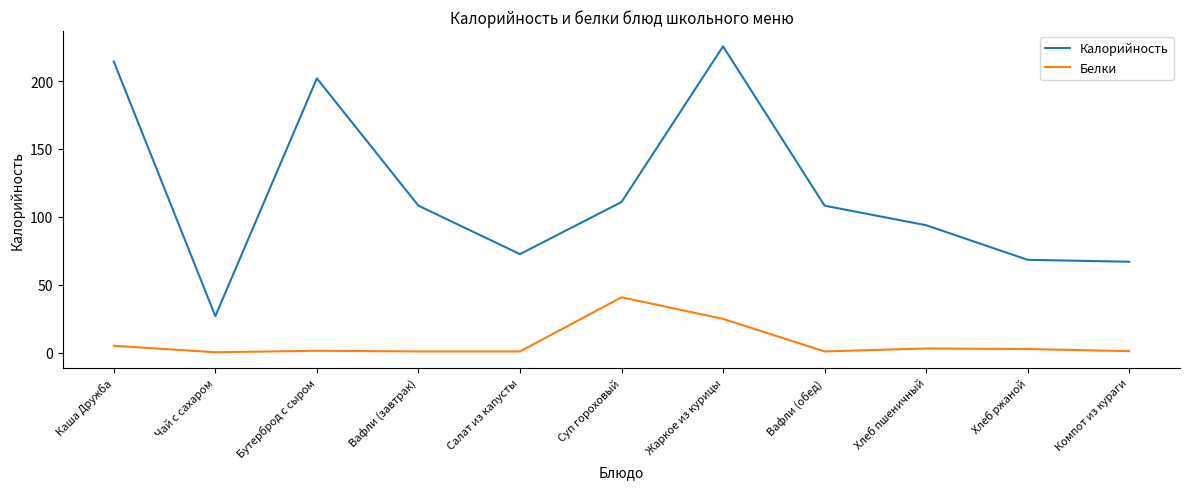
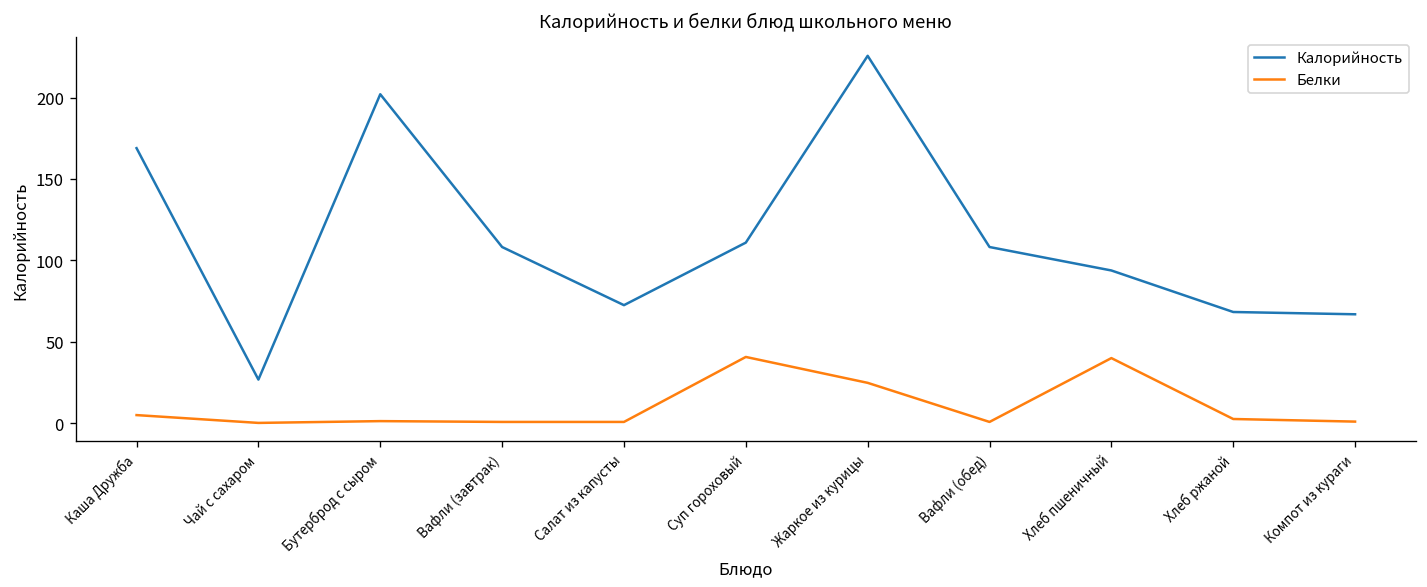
  {
    "Калорийность": {
-     "Каша Дружба": 214,
+     "Каша Дружба": 169,
      "Чай с сахаром": 27,
      "Бутерброд с сыром": 202,
      "Вафли (завтрак)": 108,
      "Салат из капусты": 73,
      "Суп гороховый": 111,
      "Жаркое из курицы": 226,
      "Вафли (обед)": 108,
      "Хлеб пшеничный": 94,
      "Хлеб ржаной": 68,
      "Компот из кураги": 67
    },
    "Белки": {
      "Каша Дружба": 5,
      "Чай с сахаром": 0,
      "Бутерброд с сыром": 1,
      "Вафли (завтрак)": 1,
      "Салат из капусты": 1,
      "Суп гороховый": 41,
      "Жаркое из курицы": 25,
      "Вафли (обед)": 1,
-     "Хлеб пшеничный": 3,
+     "Хлеб пшеничный": 40,
      "Хлеб ржаной": 3,
      "Компот из кураги": 1
    }
  }
